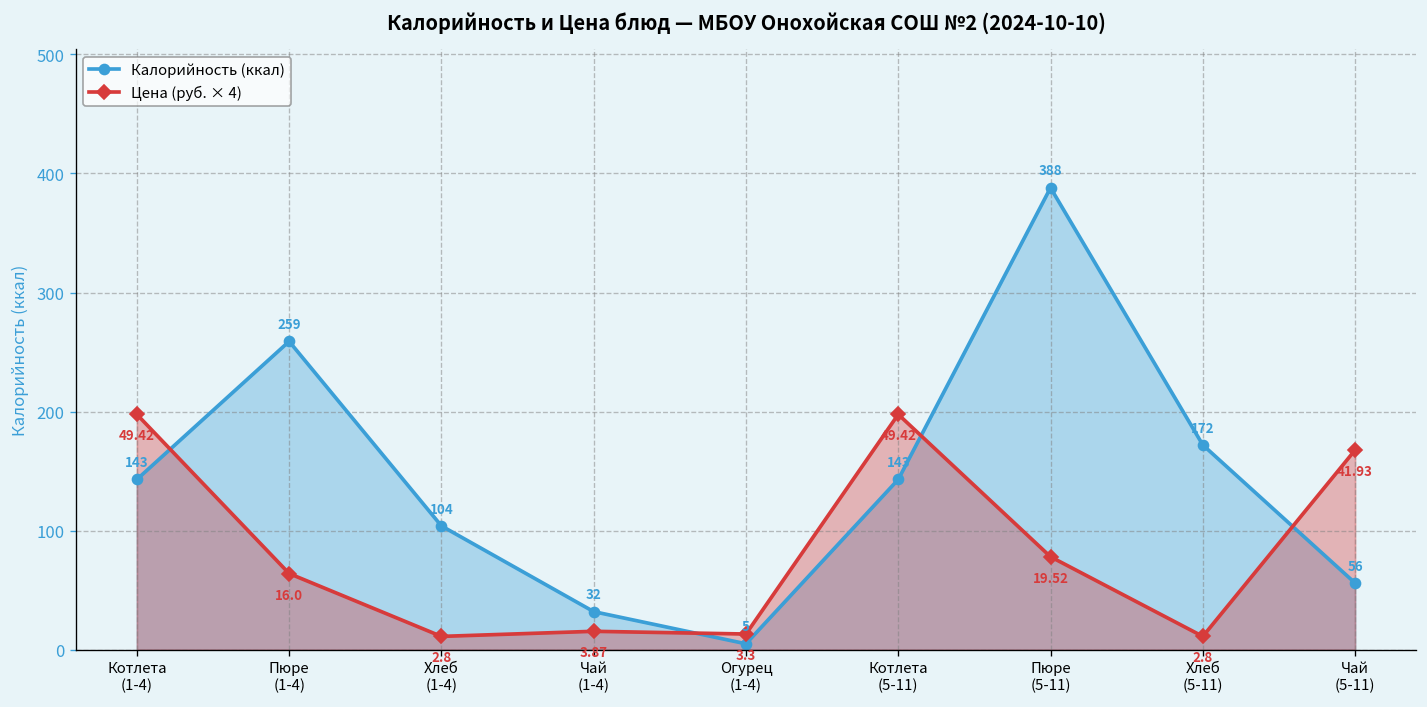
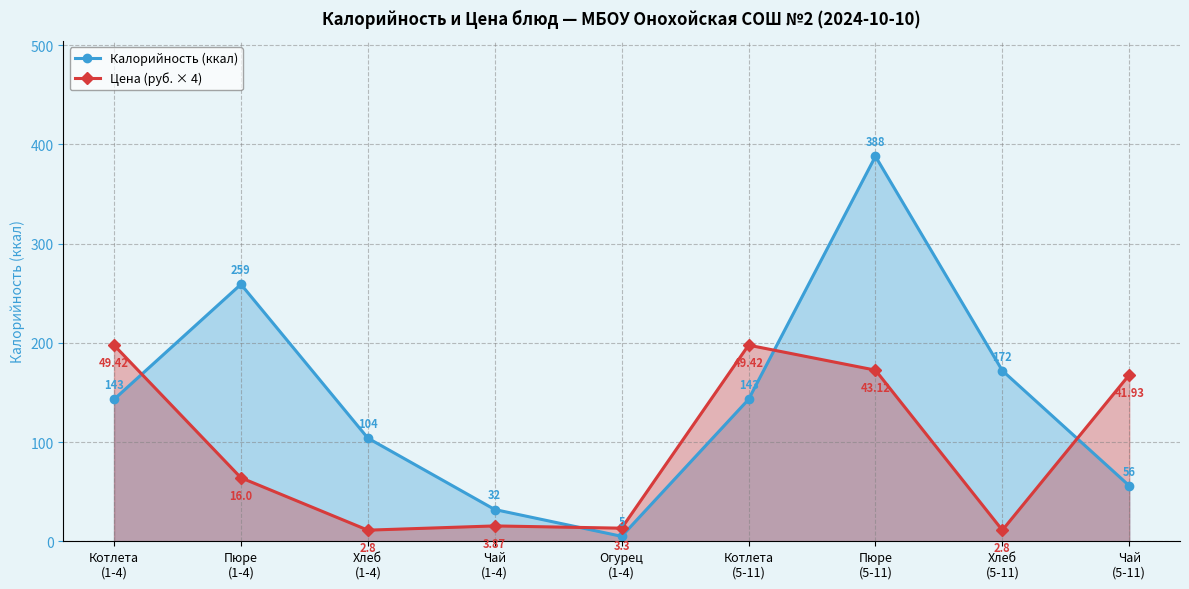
  {
    "Калорийность (ккал)": {
      "Котлета (1-4)": 143,
      "Пюре (1-4)": 259,
      "Хлеб (1-4)": 104,
      "Чай (1-4)": 32,
      "Котлета (5-11)": 143,
      "Пюре (5-11)": 388,
      "Хлеб (5-11)": 172,
      "Чай (5-11)": 56
    },
    "Цена (руб. × 4)": {
-     "Пюре (5-11)": 19.52
+     "Пюре (5-11)": 43.12
    }
  }
